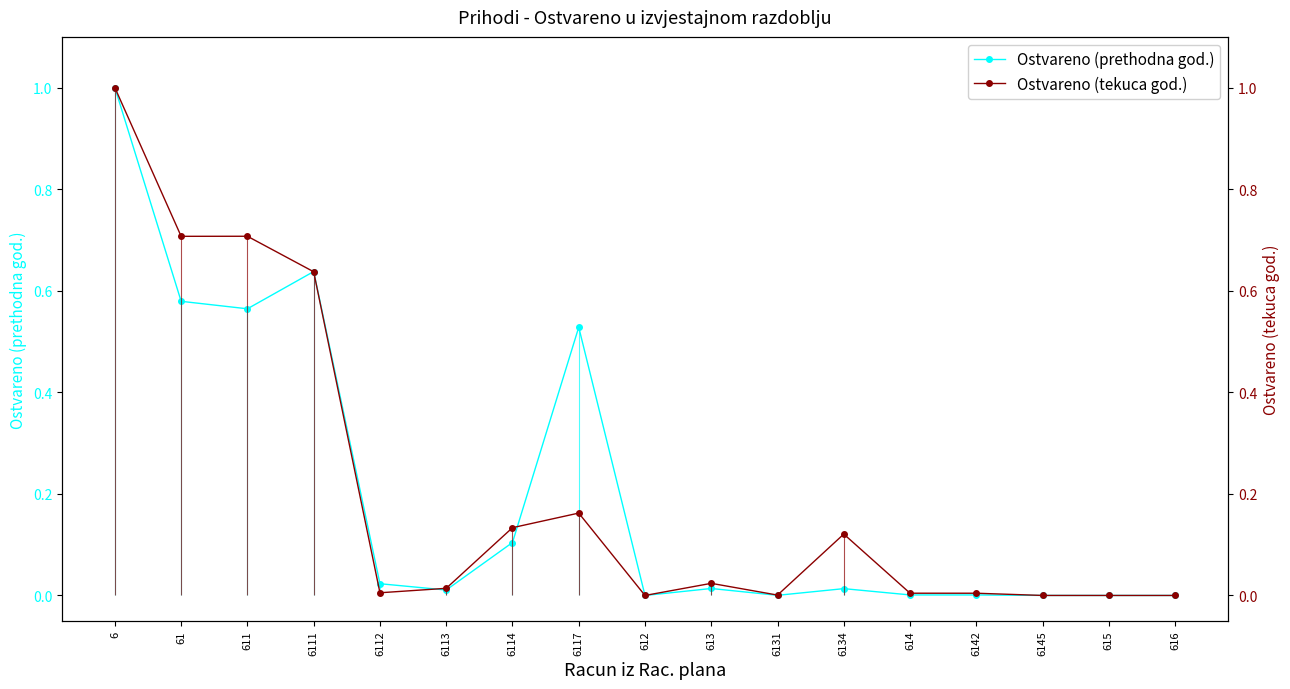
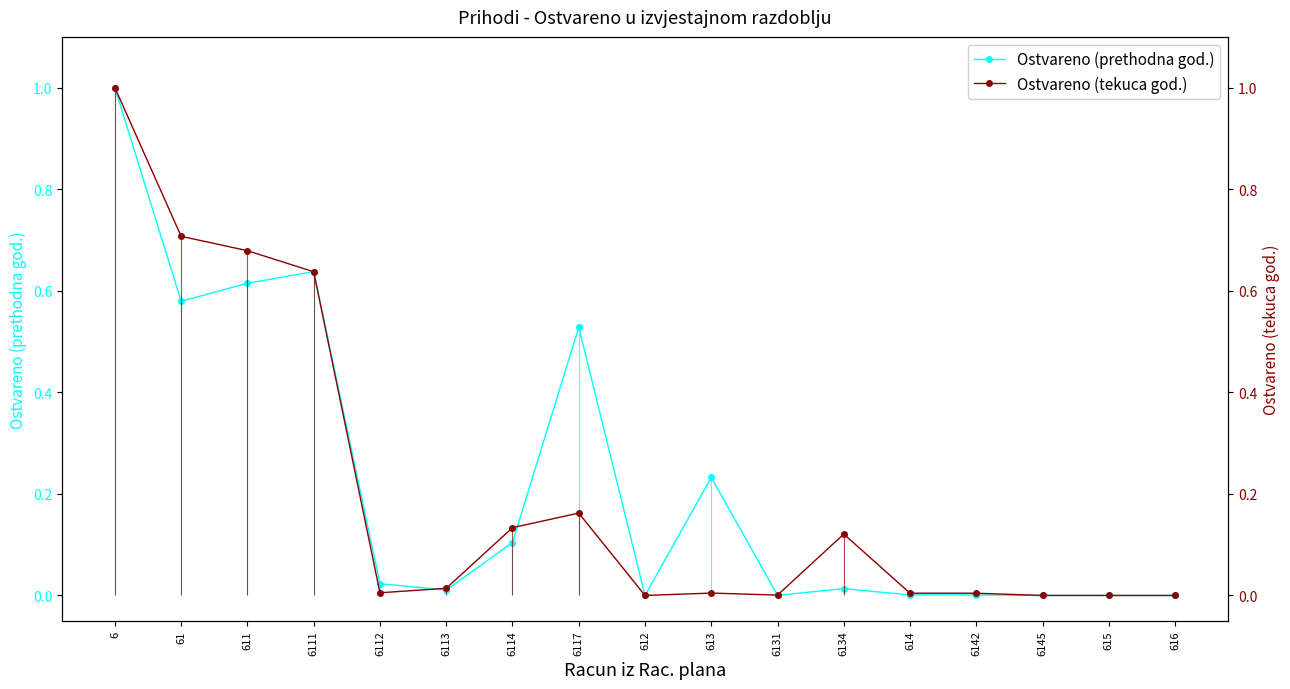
  {
    "Ostvareno (prethodna god.)": {
      "6": 1.00,
      "61": 0.58,
-     "611": 0.56,
+     "611": 0.61,
      "6111": 0.64,
      "6112": 0.02,
      "6113": 0.01,
      "6114": 0.10,
      "6117": 0.53,
      "612": 0.00,
-     "613": 0.01,
+     "613": 0.23,
      "6131": 0.00,
      "6134": 0.01,
      "614": 0.00,
      "6142": 0.00,
      "6145": 0.00,
      "615": 0.00,
      "616": 0.00
    },
    "Ostvareno (tekuca god.)": {
      "6": 1.00,
      "61": 0.71,
-     "611": 0.71,
+     "611": 0.68,
      "6111": 0.64,
      "6112": 0.01,
      "6113": 0.01,
      "6114": 0.13,
      "6117": 0.16,
      "612": 0.00,
-     "613": 0.02,
+     "613": 0.00,
      "6131": 0.00,
      "6134": 0.12,
      "614": 0.00,
      "6142": 0.00,
      "6145": 0.00,
      "615": 0.00,
      "616": 0.00
    }
  }
